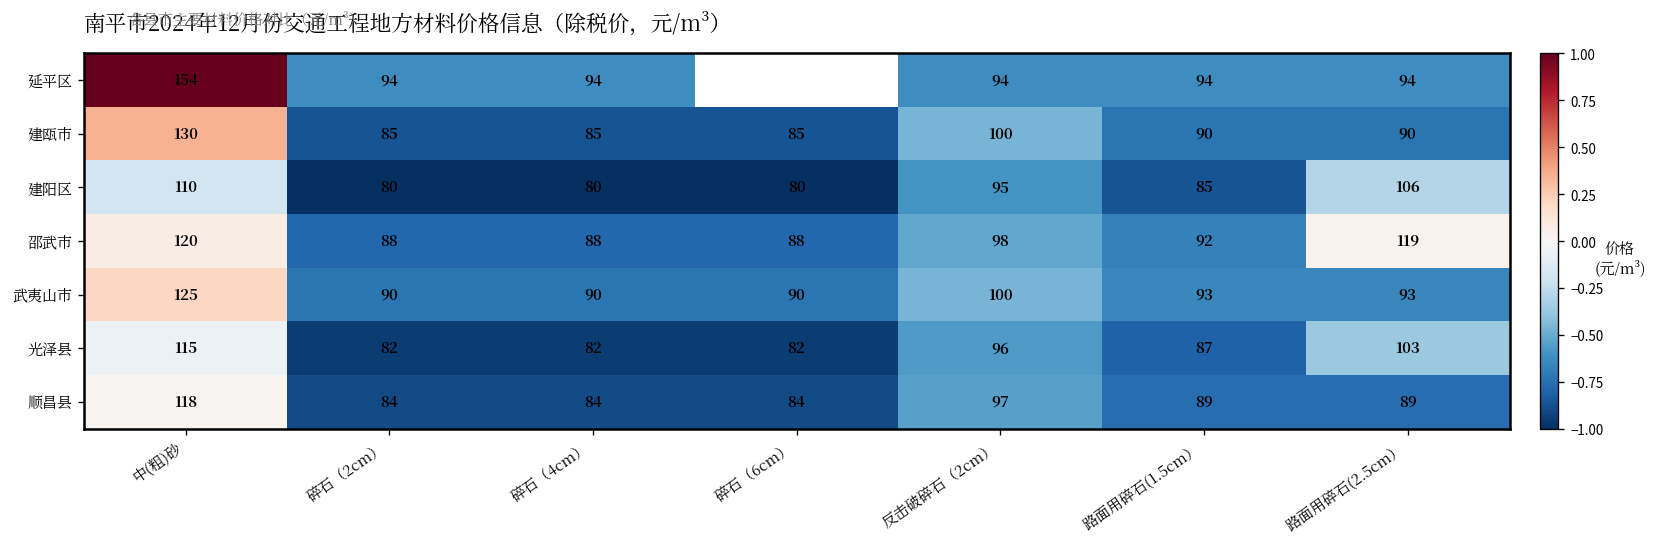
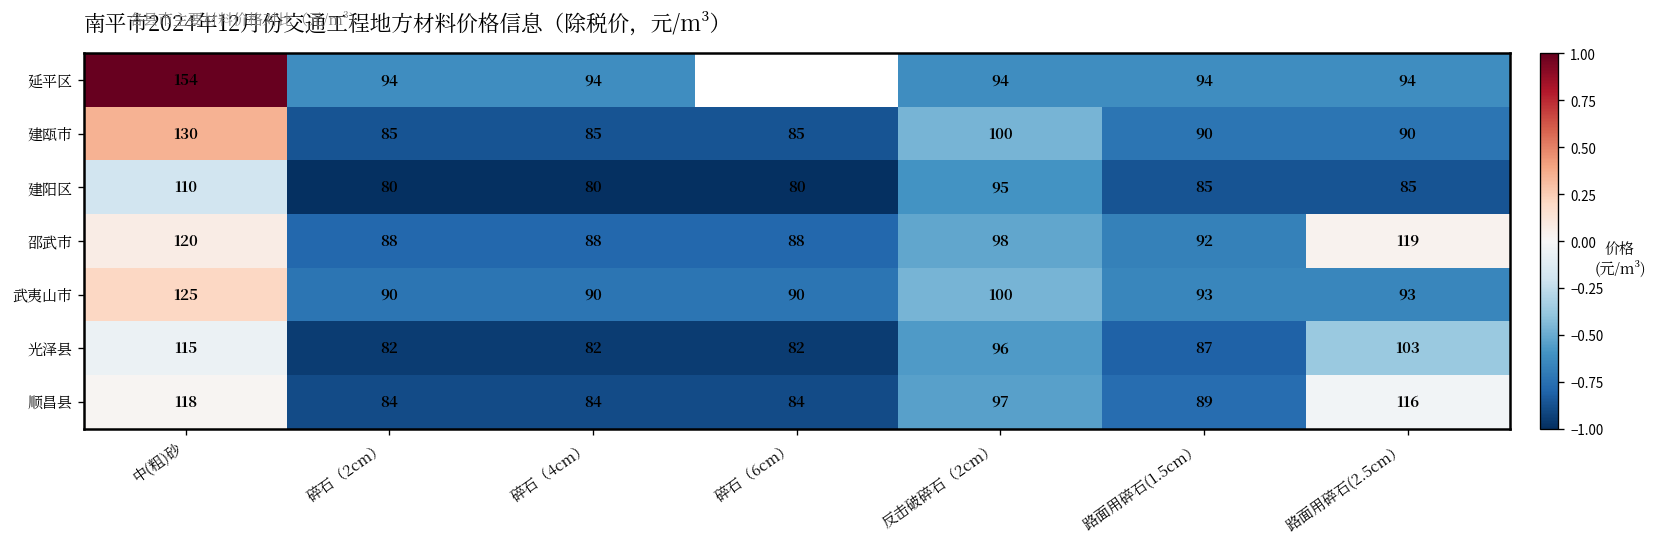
  {
    "延平区": {
      "中(粗)砂": 154,
      "碎石（2cm）": 94,
      "碎石（4cm）": 94,
      "反击破碎石（2cm）": 94,
      "路面用碎石(1.5cm）": 94,
      "路面用碎石(2.5cm）": 94
    },
    "建瓯市": {
      "中(粗)砂": 130,
      "碎石（2cm）": 85,
      "碎石（4cm）": 85,
      "碎石（6cm）": 85,
      "反击破碎石（2cm）": 100,
      "路面用碎石(1.5cm）": 90,
      "路面用碎石(2.5cm）": 90
    },
    "建阳区": {
      "中(粗)砂": 110,
      "碎石（2cm）": 80,
      "碎石（4cm）": 80,
      "碎石（6cm）": 80,
      "反击破碎石（2cm）": 95,
      "路面用碎石(1.5cm）": 85,
-     "路面用碎石(2.5cm）": 106
+     "路面用碎石(2.5cm）": 85
    },
    "邵武市": {
      "中(粗)砂": 120,
      "碎石（2cm）": 88,
      "碎石（4cm）": 88,
      "碎石（6cm）": 88,
      "反击破碎石（2cm）": 98,
      "路面用碎石(1.5cm）": 92,
      "路面用碎石(2.5cm）": 119
    },
    "武夷山市": {
      "中(粗)砂": 125,
      "碎石（2cm）": 90,
      "碎石（4cm）": 90,
      "碎石（6cm）": 90,
      "反击破碎石（2cm）": 100,
      "路面用碎石(1.5cm）": 93,
      "路面用碎石(2.5cm）": 93
    },
    "光泽县": {
      "中(粗)砂": 115,
      "碎石（2cm）": 82,
      "碎石（4cm）": 82,
      "碎石（6cm）": 82,
      "反击破碎石（2cm）": 96,
      "路面用碎石(1.5cm）": 87,
      "路面用碎石(2.5cm）": 103
    },
    "顺昌县": {
      "中(粗)砂": 118,
      "碎石（2cm）": 84,
      "碎石（4cm）": 84,
      "碎石（6cm）": 84,
      "反击破碎石（2cm）": 97,
      "路面用碎石(1.5cm）": 89,
-     "路面用碎石(2.5cm）": 89
+     "路面用碎石(2.5cm）": 116
    }
  }
